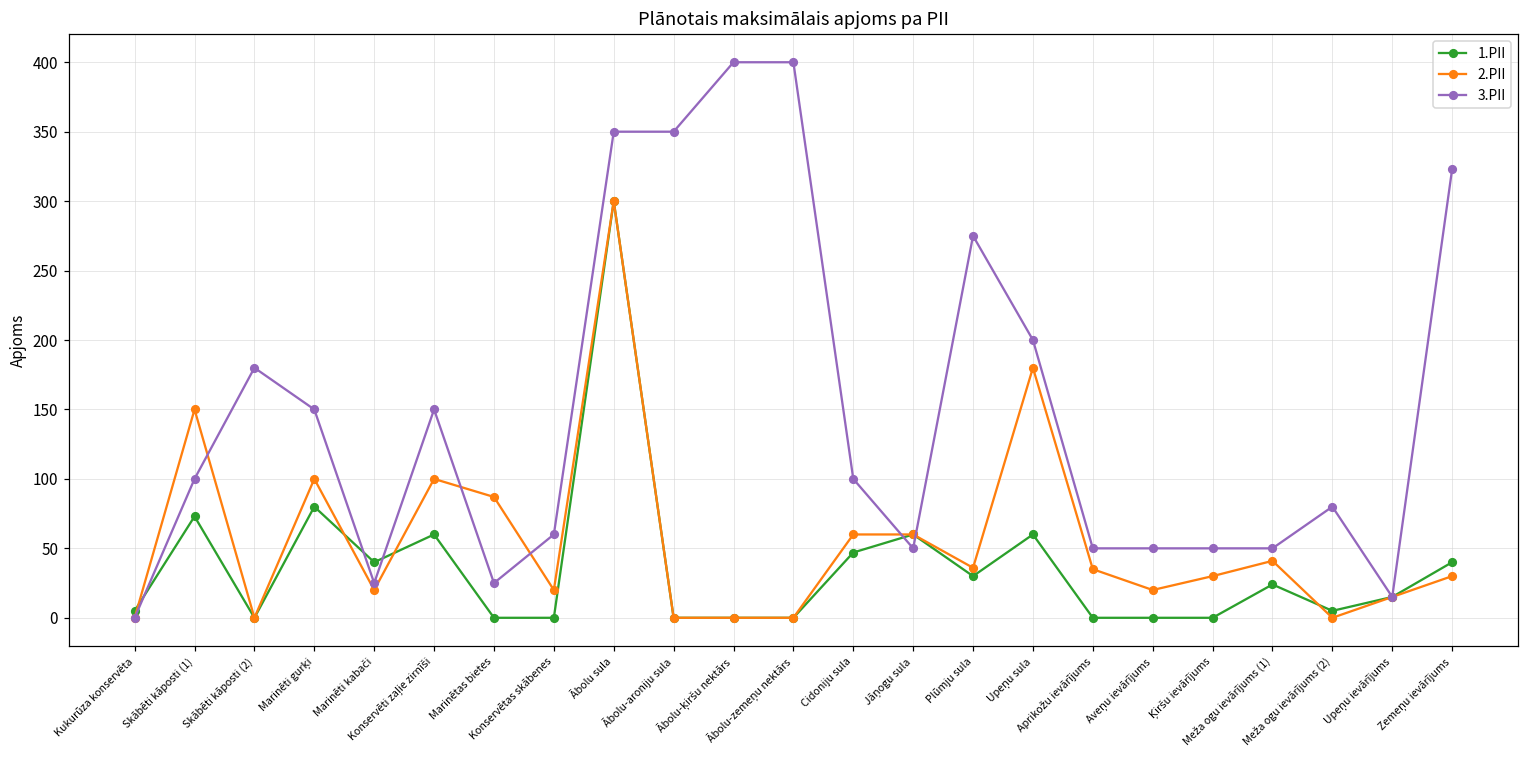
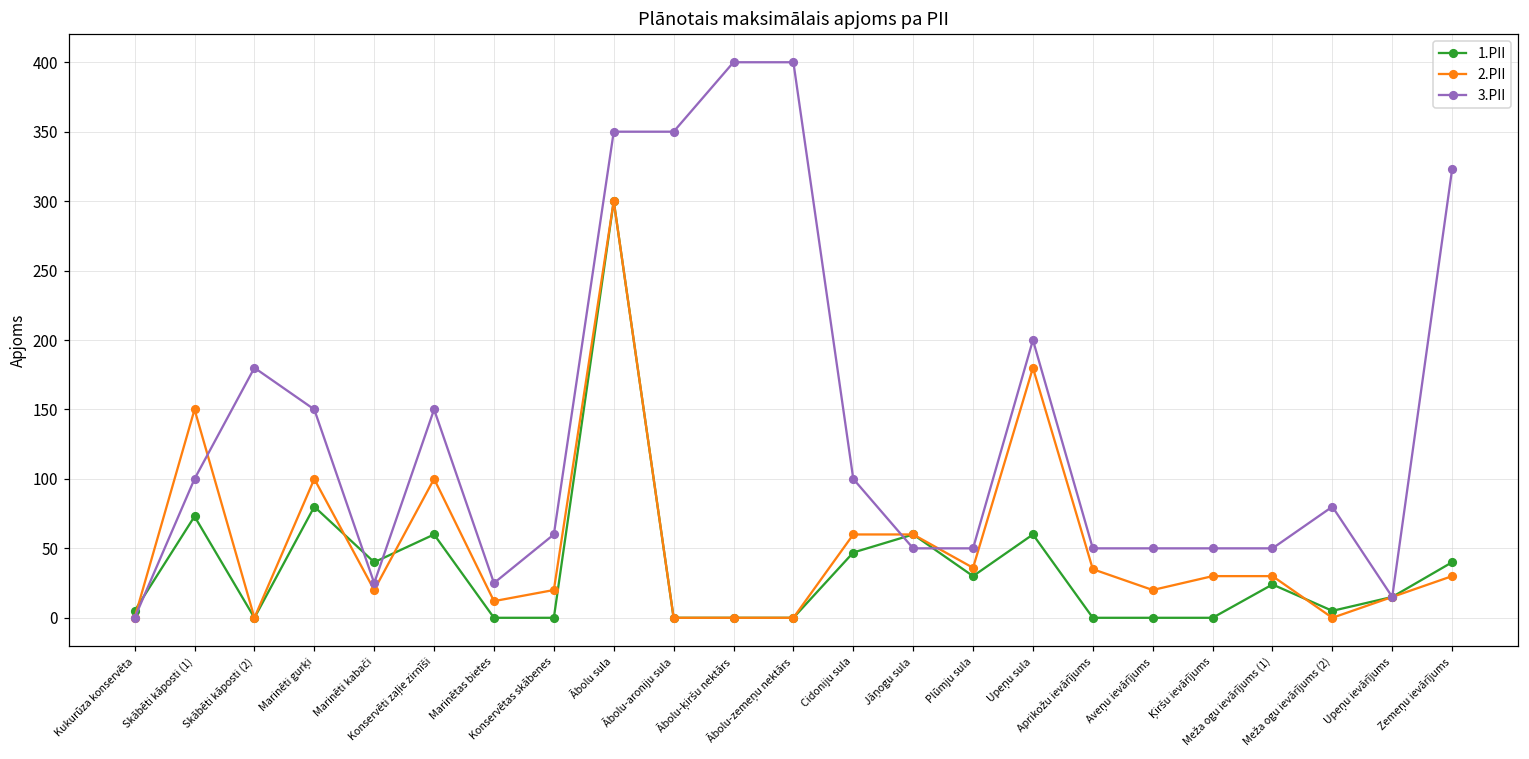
  {
    "1.PII": {
      "Kukurūza konservēta": 5,
      "Skābēti kāposti (1)": 73,
      "Marinēti gurķi": 80,
      "Marinēti kabači": 40,
      "Konservēti zaļie zirnīši": 60,
      "Marinētas bietes": 0,
      "Konservētas skābenes": 0,
      "Cidoniju sula": 47,
      "Plūmju sula": 30,
      "Upeņu sula": 60,
      "Aprikožu ievārījums": 0,
      "Aveņu ievārījums": 0,
      "Ķiršu ievārījums": 0,
      "Meža ogu ievārījums (1)": 24,
      "Meža ogu ievārījums (2)": 5,
      "Zemeņu ievārījums": 40
    },
    "2.PII": {
      "Skābēti kāposti (1)": 150,
      "Marinēti gurķi": 100,
      "Marinēti kabači": 20,
      "Konservēti zaļie zirnīši": 100,
-     "Marinētas bietes": 87,
+     "Marinētas bietes": 12,
      "Konservētas skābenes": 20,
      "Cidoniju sula": 60,
      "Plūmju sula": 36,
      "Upeņu sula": 180,
      "Aprikožu ievārījums": 35,
      "Aveņu ievārījums": 20,
      "Ķiršu ievārījums": 30,
-     "Meža ogu ievārījums (1)": 41,
+     "Meža ogu ievārījums (1)": 30,
      "Meža ogu ievārījums (2)": 0,
      "Zemeņu ievārījums": 30
    },
    "3.PII": {
      "Skābēti kāposti (1)": 100,
      "Skābēti kāposti (2)": 180,
      "Marinēti gurķi": 150,
      "Marinēti kabači": 25,
      "Konservēti zaļie zirnīši": 150,
      "Marinētas bietes": 25,
      "Konservētas skābenes": 60,
      "Ābolu sula": 350,
      "Ābolu-aroniju sula": 350,
      "Ābolu-ķiršu nektārs": 400,
      "Ābolu-zemeņu nektārs": 400,
      "Cidoniju sula": 100,
      "Jāņogu sula": 50,
-     "Plūmju sula": 275,
+     "Plūmju sula": 50,
      "Upeņu sula": 200,
      "Aprikožu ievārījums": 50,
      "Aveņu ievārījums": 50,
      "Ķiršu ievārījums": 50,
      "Meža ogu ievārījums (1)": 50,
      "Meža ogu ievārījums (2)": 80,
      "Zemeņu ievārījums": 323
    }
  }
